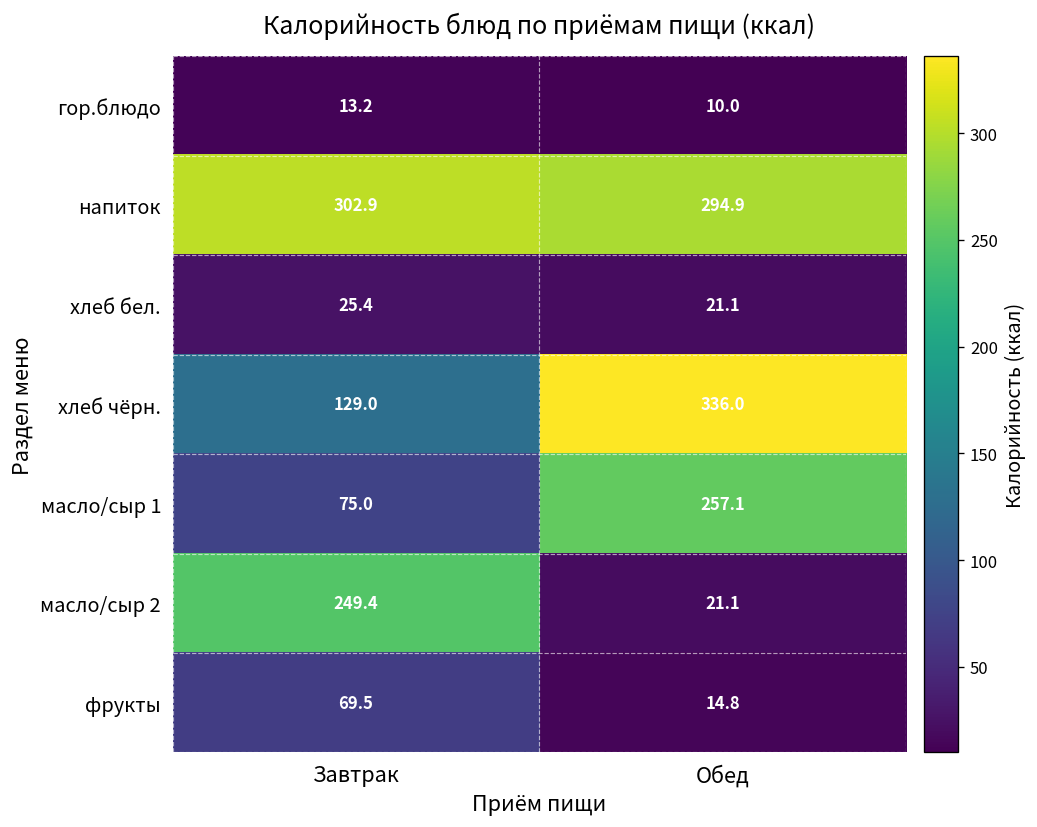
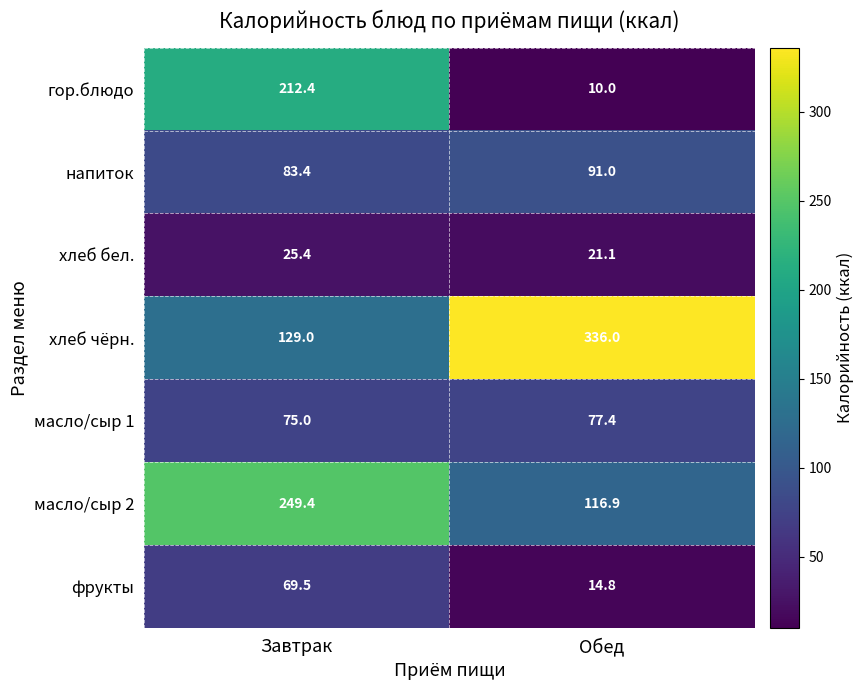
  {
    "гор.блюдо": {
-     "Завтрак": 13.2,
+     "Завтрак": 212.4,
      "Обед": 10.0
    },
    "напиток": {
-     "Завтрак": 302.9,
-     "Обед": 294.9
+     "Завтрак": 83.4,
+     "Обед": 91.0
    },
    "хлеб бел.": {
      "Завтрак": 25.4,
      "Обед": 21.1
    },
    "хлеб чёрн.": {
      "Завтрак": 129.0,
      "Обед": 336.0
    },
    "масло/сыр 1": {
      "Завтрак": 75.0,
-     "Обед": 257.1
+     "Обед": 77.4
    },
    "масло/сыр 2": {
      "Завтрак": 249.4,
-     "Обед": 21.1
+     "Обед": 116.9
    },
    "фрукты": {
      "Завтрак": 69.5,
      "Обед": 14.8
    }
  }
